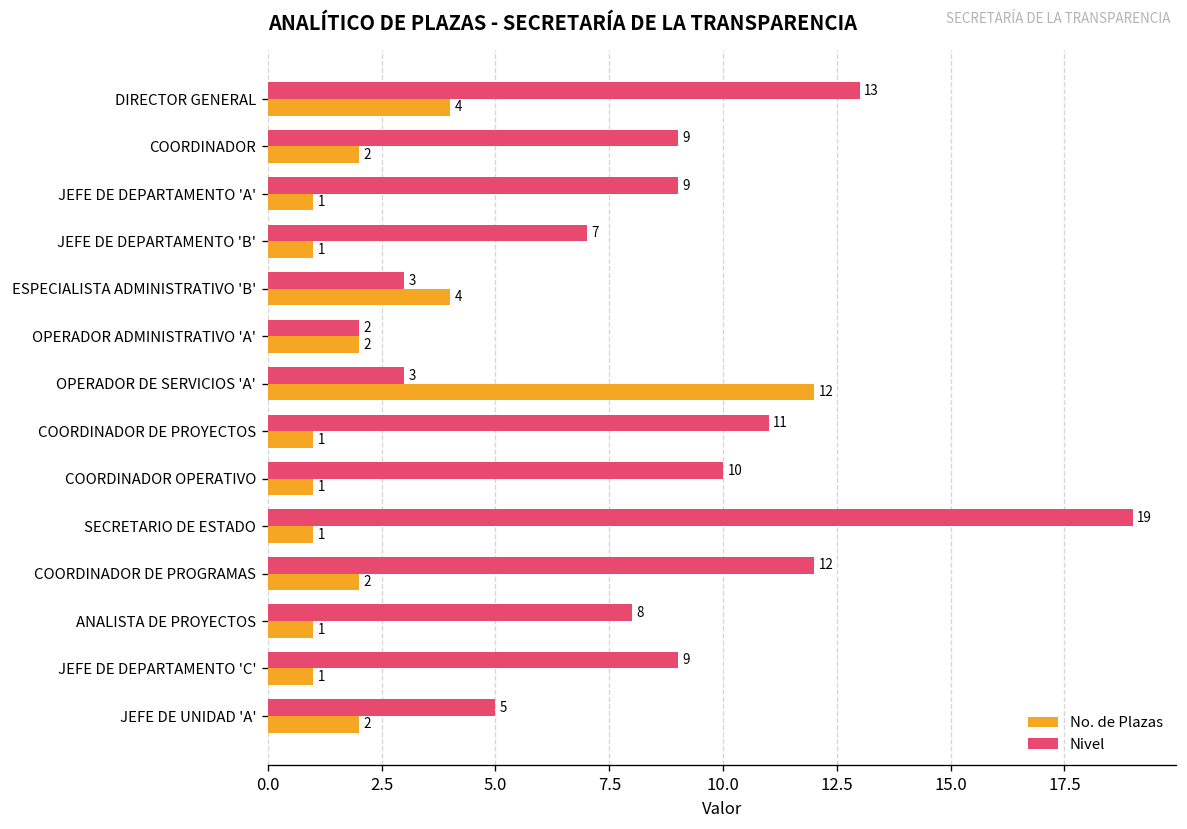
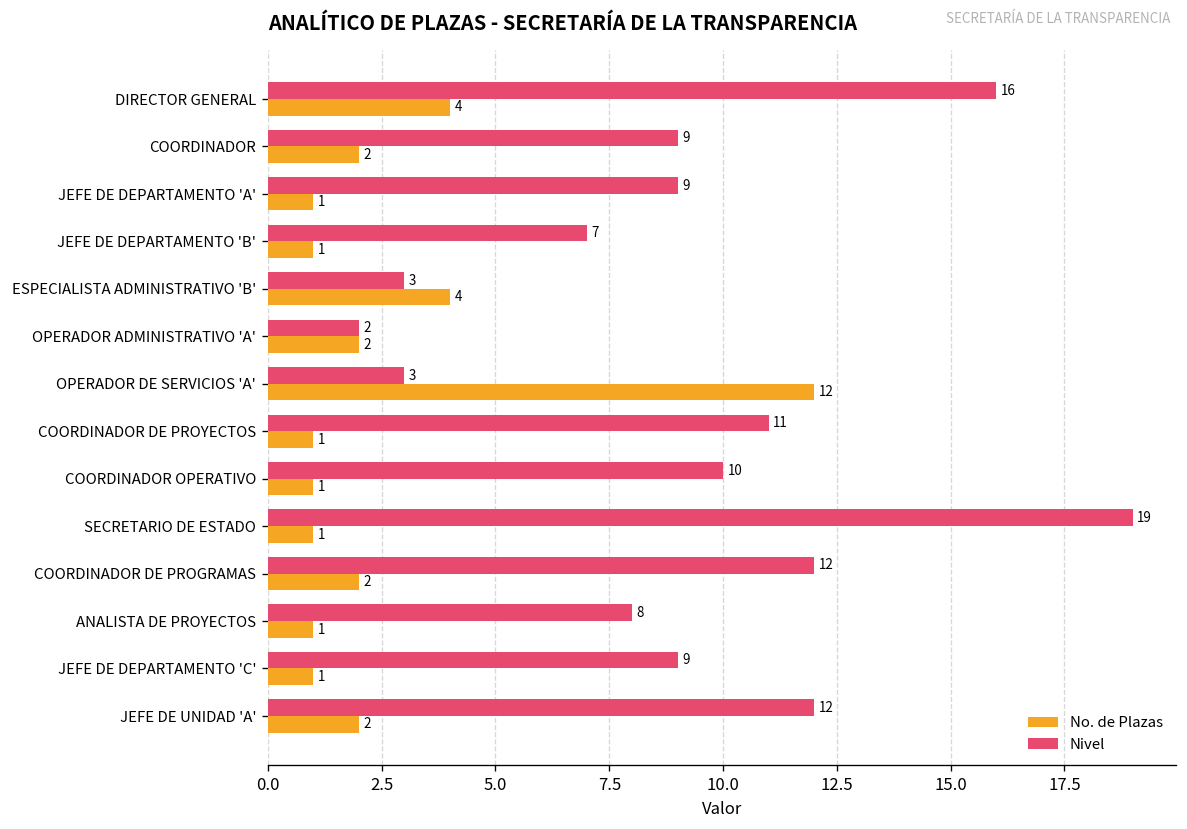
  {
    "No. de Plazas": {
      "DIRECTOR GENERAL": 4,
      "COORDINADOR": 2,
      "JEFE DE DEPARTAMENTO 'A'": 1,
      "JEFE DE DEPARTAMENTO 'B'": 1,
      "ESPECIALISTA ADMINISTRATIVO 'B'": 4,
      "OPERADOR ADMINISTRATIVO 'A'": 2,
      "OPERADOR DE SERVICIOS 'A'": 12,
      "COORDINADOR DE PROYECTOS": 1,
      "COORDINADOR OPERATIVO": 1,
      "SECRETARIO DE ESTADO": 1,
      "COORDINADOR DE PROGRAMAS": 2,
      "ANALISTA DE PROYECTOS": 1,
      "JEFE DE DEPARTAMENTO 'C'": 1,
      "JEFE DE UNIDAD 'A'": 2
    },
    "Nivel": {
-     "DIRECTOR GENERAL": 13,
+     "DIRECTOR GENERAL": 16,
      "COORDINADOR": 9,
      "JEFE DE DEPARTAMENTO 'A'": 9,
      "JEFE DE DEPARTAMENTO 'B'": 7,
      "ESPECIALISTA ADMINISTRATIVO 'B'": 3,
      "OPERADOR ADMINISTRATIVO 'A'": 2,
      "OPERADOR DE SERVICIOS 'A'": 3,
      "COORDINADOR DE PROYECTOS": 11,
      "COORDINADOR OPERATIVO": 10,
      "SECRETARIO DE ESTADO": 19,
      "COORDINADOR DE PROGRAMAS": 12,
      "ANALISTA DE PROYECTOS": 8,
      "JEFE DE DEPARTAMENTO 'C'": 9,
-     "JEFE DE UNIDAD 'A'": 5
+     "JEFE DE UNIDAD 'A'": 12
    }
  }
